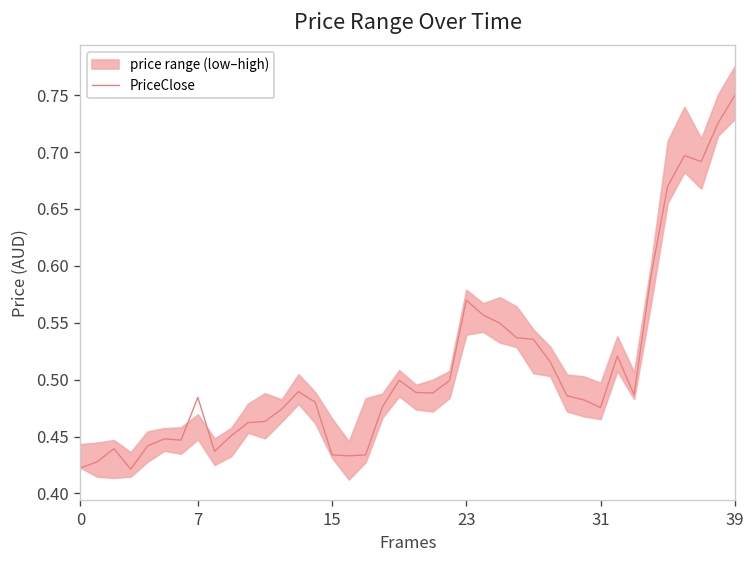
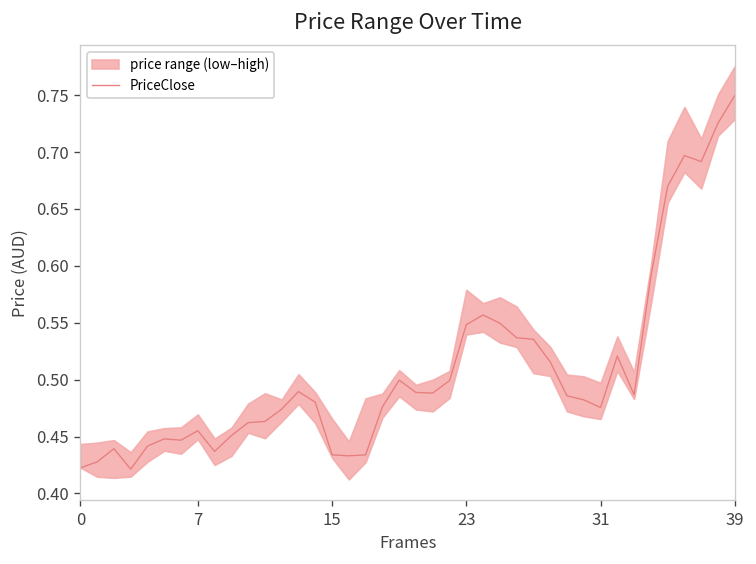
  {
    "PriceClose": {
      "0": 0.42,
-     "7": 0.48,
+     "7": 0.46,
      "15": 0.43,
-     "23": 0.57,
+     "23": 0.55,
      "31": 0.48,
      "39": 0.75
    }
  }
